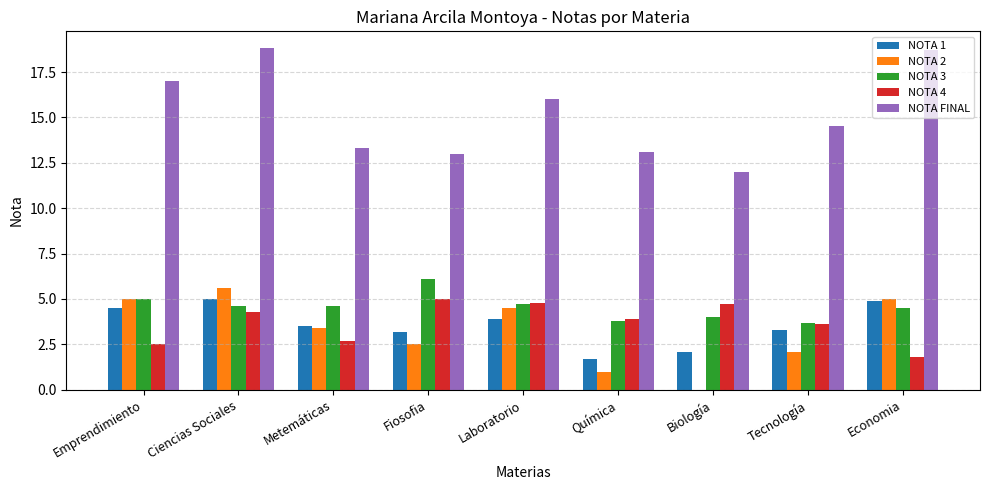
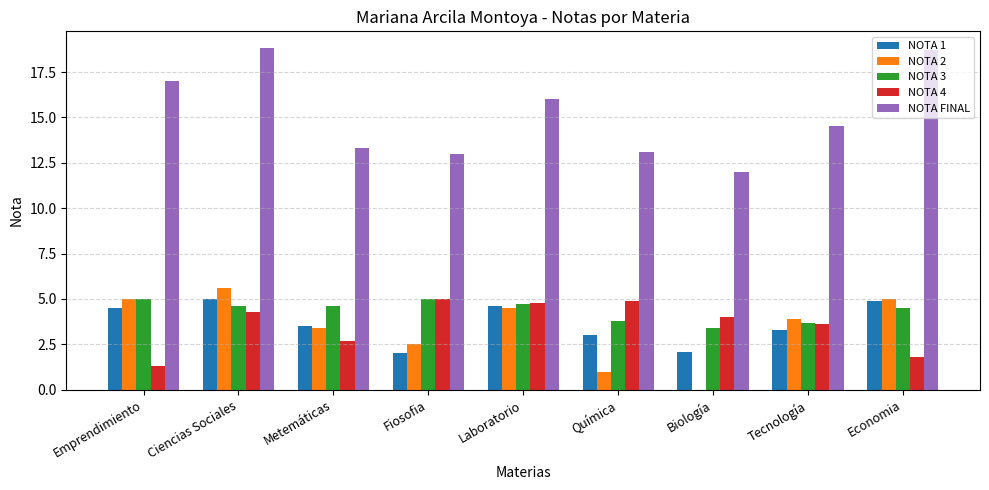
  {
    "NOTA 1": {
      "Emprendimiento": 4.5,
      "Ciencias Sociales": 5.0,
      "Metemáticas": 3.5,
-     "Fiosofia": 3.2,
-     "Laboratorio": 3.9,
-     "Química": 1.7,
+     "Fiosofia": 2.0,
+     "Laboratorio": 4.6,
+     "Química": 3.0,
      "Biología": 2.1,
      "Tecnología": 3.3,
      "Economia": 4.9
    },
    "NOTA 2": {
      "Emprendimiento": 5.0,
      "Ciencias Sociales": 5.6,
      "Metemáticas": 3.4,
      "Fiosofia": 2.5,
      "Laboratorio": 4.5,
      "Química": 1.0,
      "Biología": 0.0,
-     "Tecnología": 2.1,
+     "Tecnología": 3.9,
      "Economia": 5.0
    },
    "NOTA 3": {
      "Emprendimiento": 5.0,
      "Ciencias Sociales": 4.6,
      "Metemáticas": 4.6,
-     "Fiosofia": 6.1,
+     "Fiosofia": 5.0,
      "Laboratorio": 4.7,
      "Química": 3.8,
-     "Biología": 4.0,
+     "Biología": 3.4,
      "Tecnología": 3.7,
      "Economia": 4.5
    },
    "NOTA 4": {
-     "Emprendimiento": 2.5,
+     "Emprendimiento": 1.3,
      "Ciencias Sociales": 4.3,
      "Metemáticas": 2.7,
      "Fiosofia": 5.0,
      "Laboratorio": 4.8,
-     "Química": 3.9,
-     "Biología": 4.7,
+     "Química": 4.9,
+     "Biología": 4.0,
      "Tecnología": 3.6,
      "Economia": 1.8
    },
    "NOTA FINAL": {
      "Emprendimiento": 17.0,
      "Ciencias Sociales": 18.8,
      "Metemáticas": 13.3,
      "Fiosofia": 13.0,
      "Laboratorio": 16.0,
      "Química": 13.1,
      "Biología": 12.0,
      "Tecnología": 14.5
    }
  }
